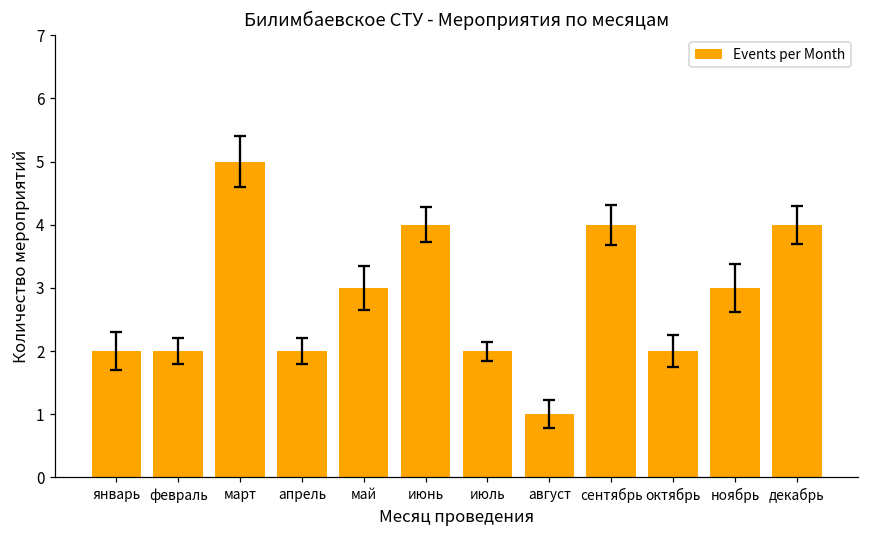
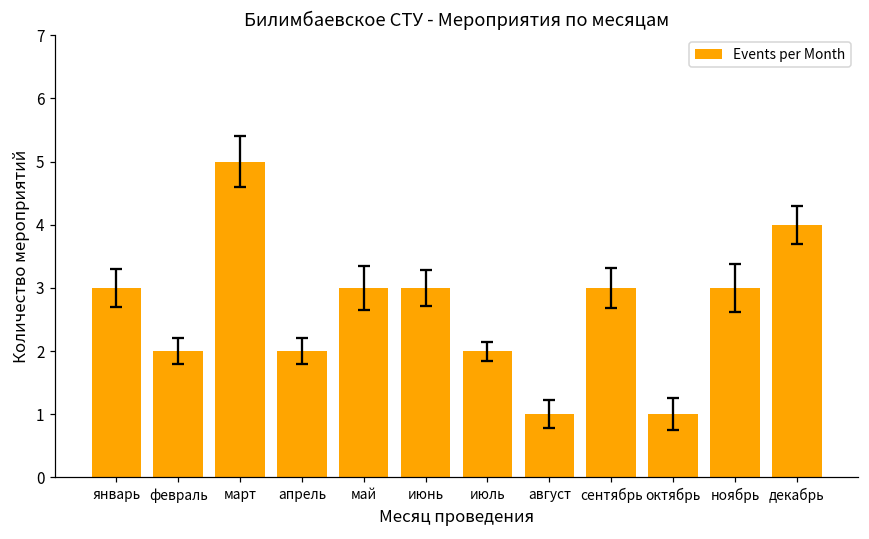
  {
    "Events per Month": {
-     "январь": 2,
+     "январь": 3,
      "февраль": 2,
      "март": 5,
      "апрель": 2,
      "май": 3,
-     "июнь": 4,
+     "июнь": 3,
      "июль": 2,
      "август": 1,
-     "сентябрь": 4,
-     "октябрь": 2,
+     "сентябрь": 3,
+     "октябрь": 1,
      "ноябрь": 3,
      "декабрь": 4
    }
  }
